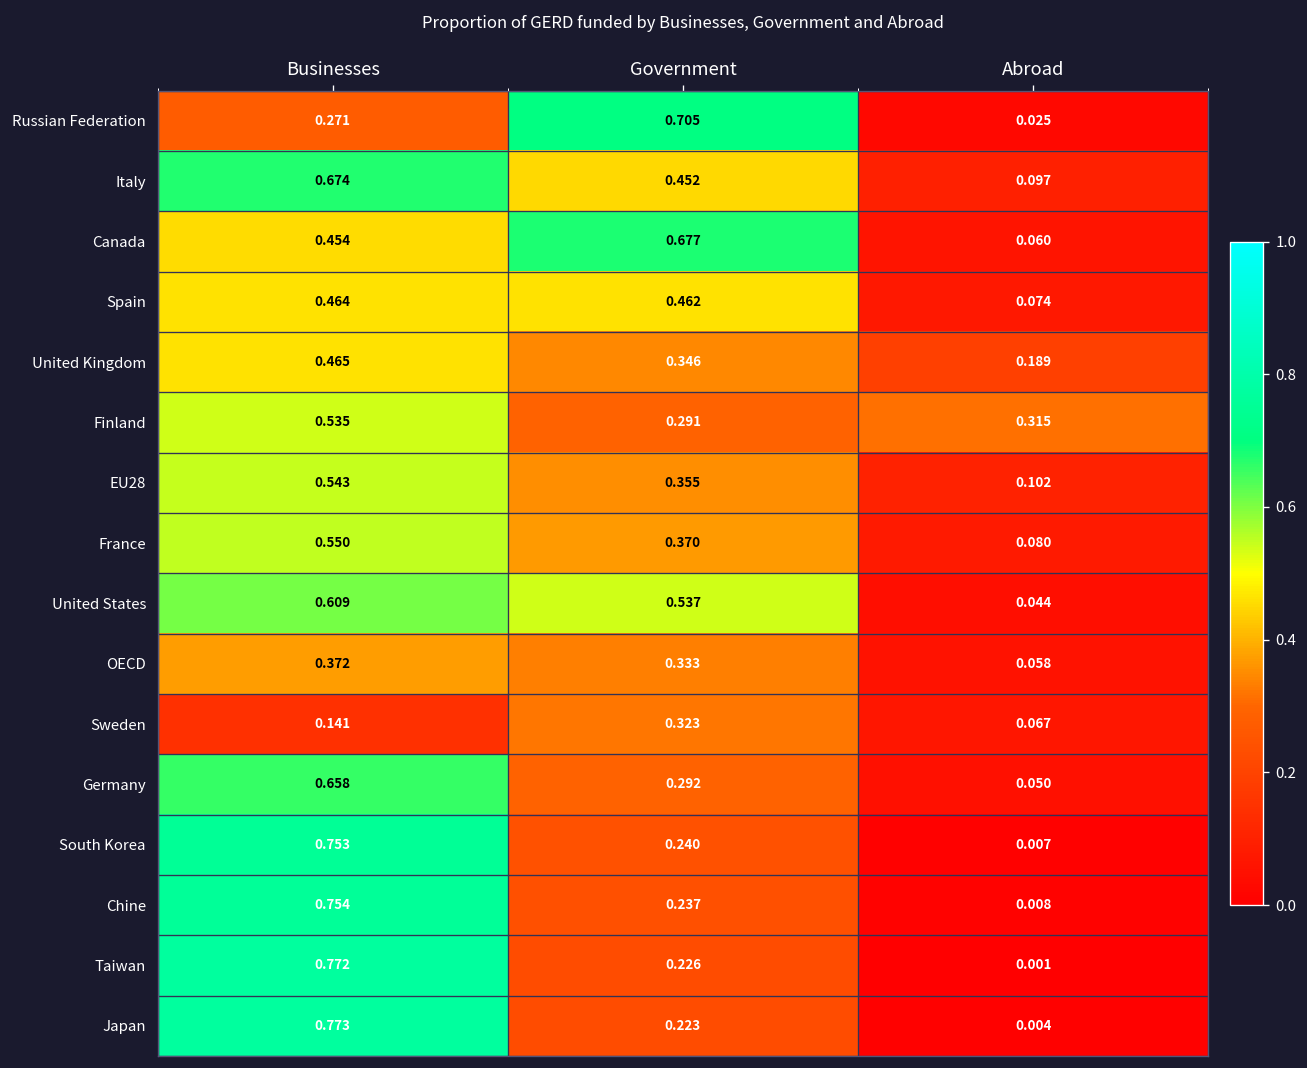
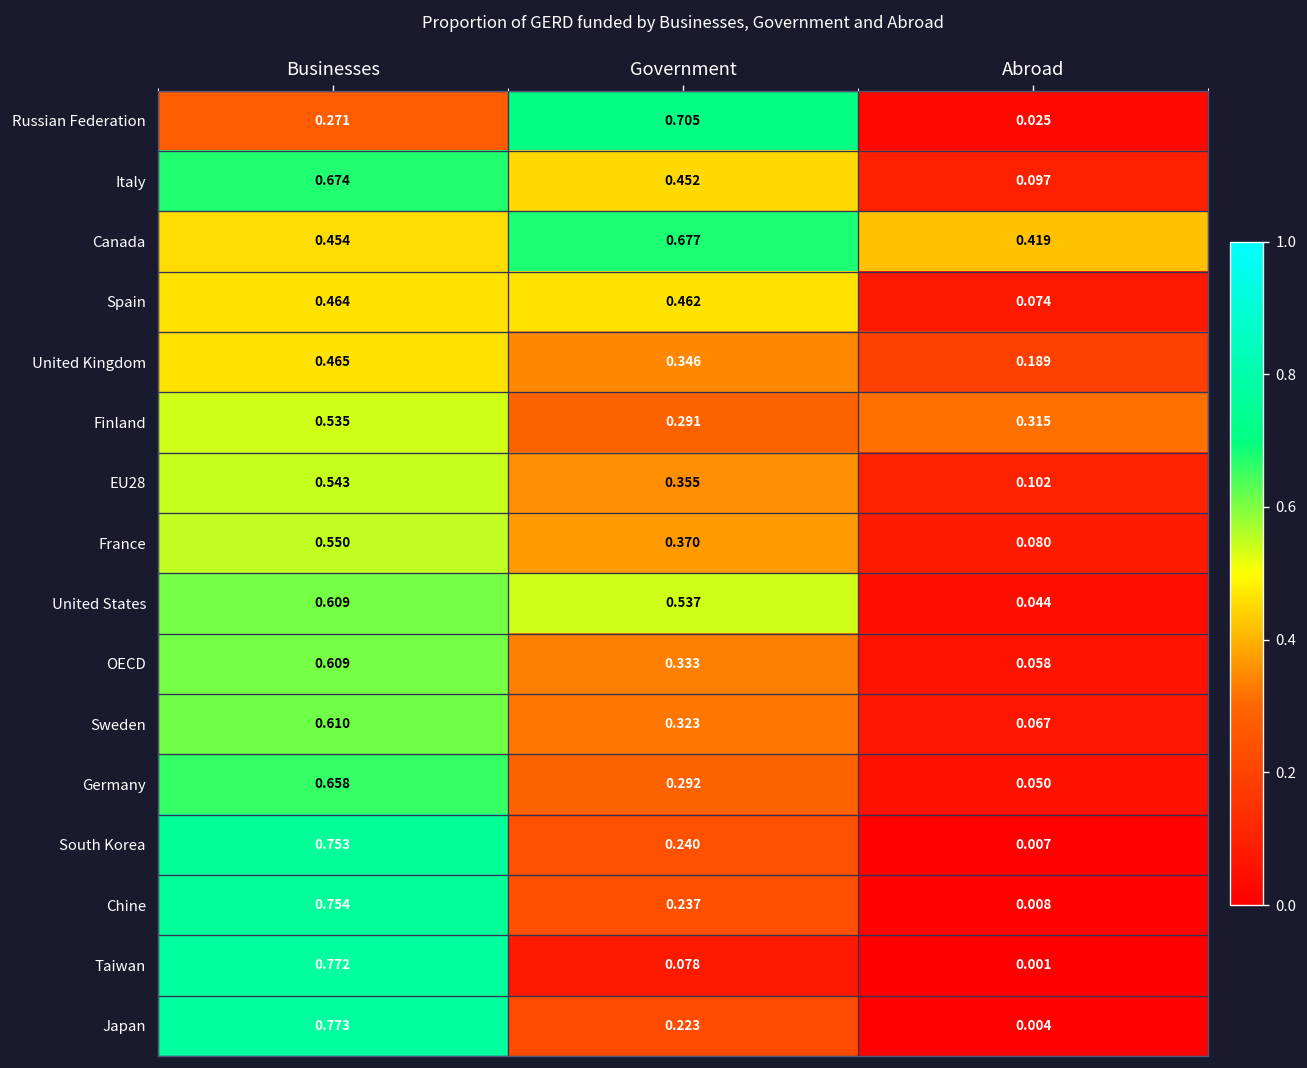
  {
    "Russian Federation": {
      "Businesses": 0.271,
      "Government": 0.705,
      "Abroad": 0.025
    },
    "Italy": {
      "Businesses": 0.674,
      "Government": 0.452,
      "Abroad": 0.097
    },
    "Canada": {
      "Businesses": 0.454,
      "Government": 0.677,
-     "Abroad": 0.060
+     "Abroad": 0.419
    },
    "Spain": {
      "Businesses": 0.464,
      "Government": 0.462,
      "Abroad": 0.074
    },
    "United Kingdom": {
      "Businesses": 0.465,
      "Government": 0.346,
      "Abroad": 0.189
    },
    "Finland": {
      "Businesses": 0.535,
      "Government": 0.291,
      "Abroad": 0.315
    },
    "EU28": {
      "Businesses": 0.543,
      "Government": 0.355,
      "Abroad": 0.102
    },
    "France": {
      "Businesses": 0.550,
      "Government": 0.370,
      "Abroad": 0.080
    },
    "United States": {
      "Businesses": 0.609,
      "Government": 0.537,
      "Abroad": 0.044
    },
    "OECD": {
-     "Businesses": 0.372,
+     "Businesses": 0.609,
      "Government": 0.333,
      "Abroad": 0.058
    },
    "Sweden": {
-     "Businesses": 0.141,
+     "Businesses": 0.610,
      "Government": 0.323,
      "Abroad": 0.067
    },
    "Germany": {
      "Businesses": 0.658,
      "Government": 0.292,
      "Abroad": 0.050
    },
    "South Korea": {
      "Businesses": 0.753,
      "Government": 0.240,
      "Abroad": 0.007
    },
    "Chine": {
      "Businesses": 0.754,
      "Government": 0.237,
      "Abroad": 0.008
    },
    "Taiwan": {
      "Businesses": 0.772,
-     "Government": 0.226,
+     "Government": 0.078,
      "Abroad": 0.001
    },
    "Japan": {
      "Businesses": 0.773,
      "Government": 0.223,
      "Abroad": 0.004
    }
  }
